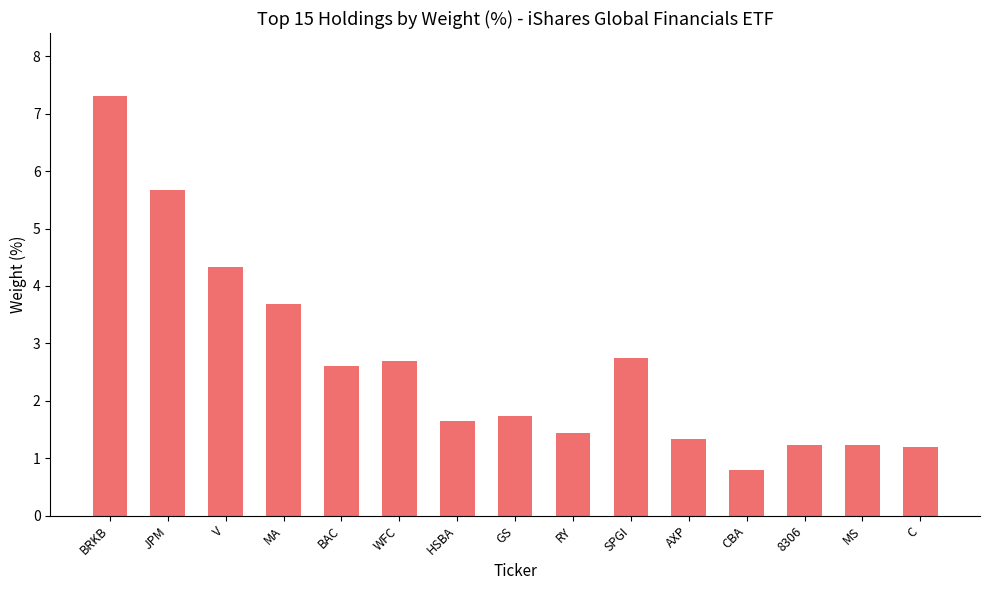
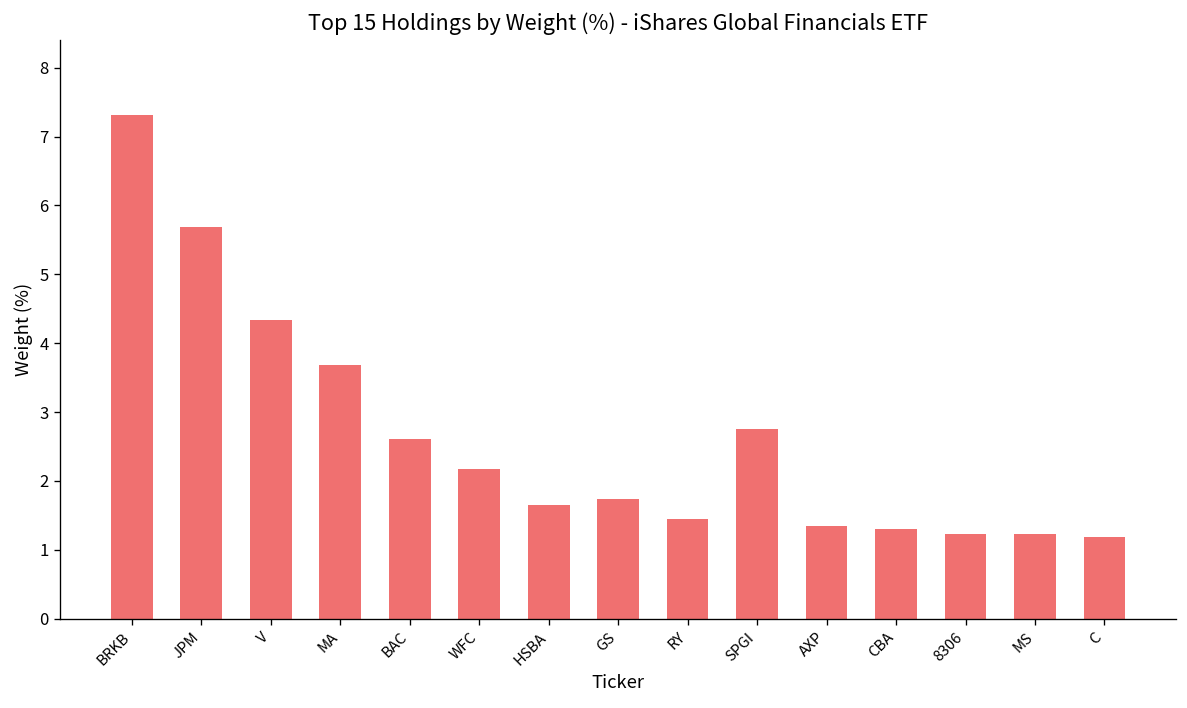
  {
    "BRKB": 7.3,
    "JPM": 5.7,
    "V": 4.3,
    "MA": 3.7,
    "BAC": 2.6,
-   "WFC": 2.7,
+   "WFC": 2.2,
    "HSBA": 1.7,
    "GS": 1.7,
    "RY": 1.4,
    "SPGI": 2.8,
    "AXP": 1.3,
-   "CBA": 0.8,
+   "CBA": 1.3,
    "8306": 1.2,
    "MS": 1.2,
    "C": 1.2
  }
